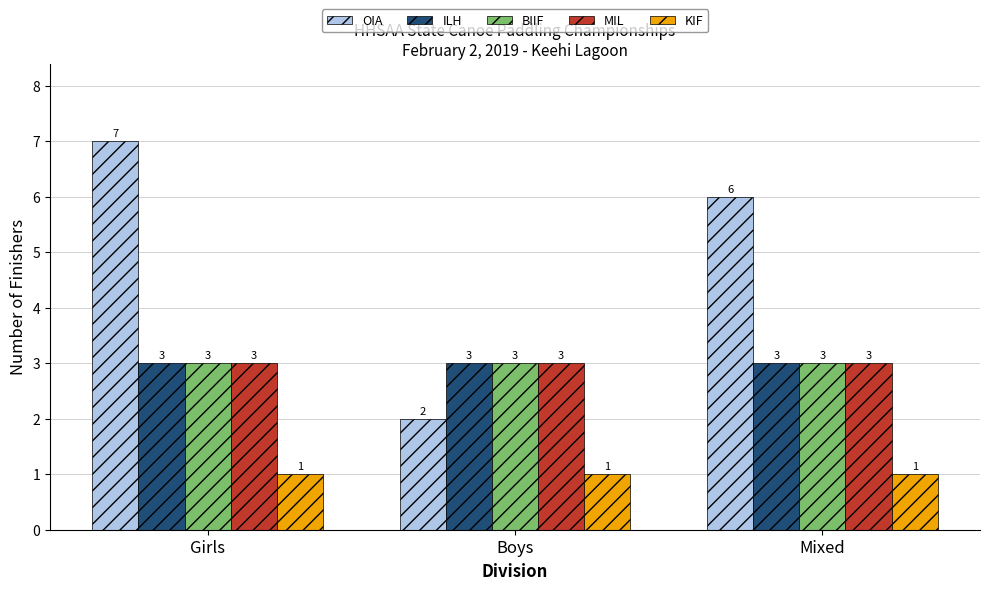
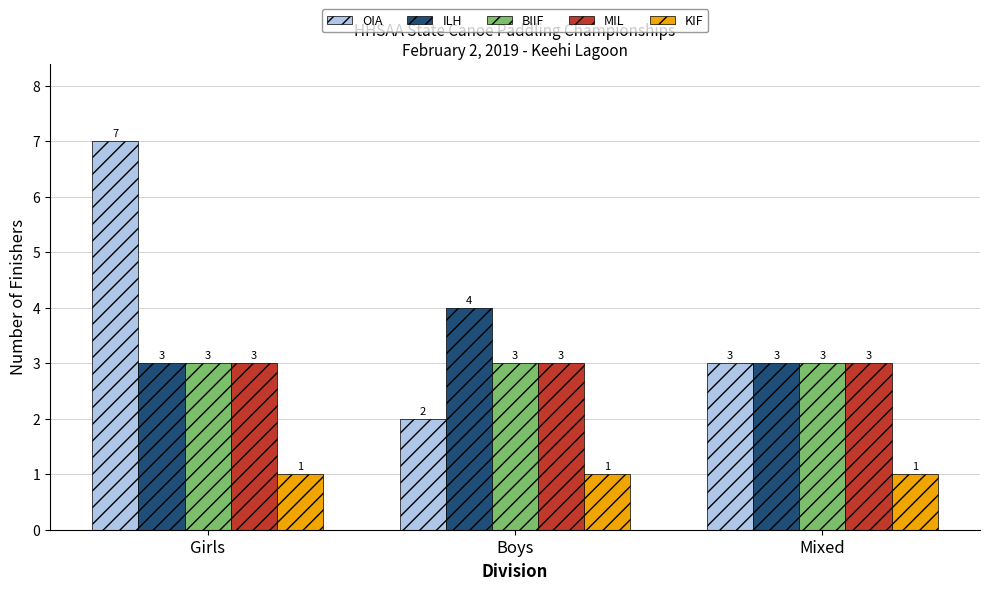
  {
    "OIA": {
      "Girls": 7,
      "Boys": 2,
-     "Mixed": 6
+     "Mixed": 3
    },
    "ILH": {
      "Girls": 3,
-     "Boys": 3,
+     "Boys": 4,
      "Mixed": 3
    },
    "BIIF": {
      "Girls": 3,
      "Boys": 3,
      "Mixed": 3
    },
    "MIL": {
      "Girls": 3,
      "Boys": 3,
      "Mixed": 3
    },
    "KIF": {
      "Girls": 1,
      "Boys": 1,
      "Mixed": 1
    }
  }
